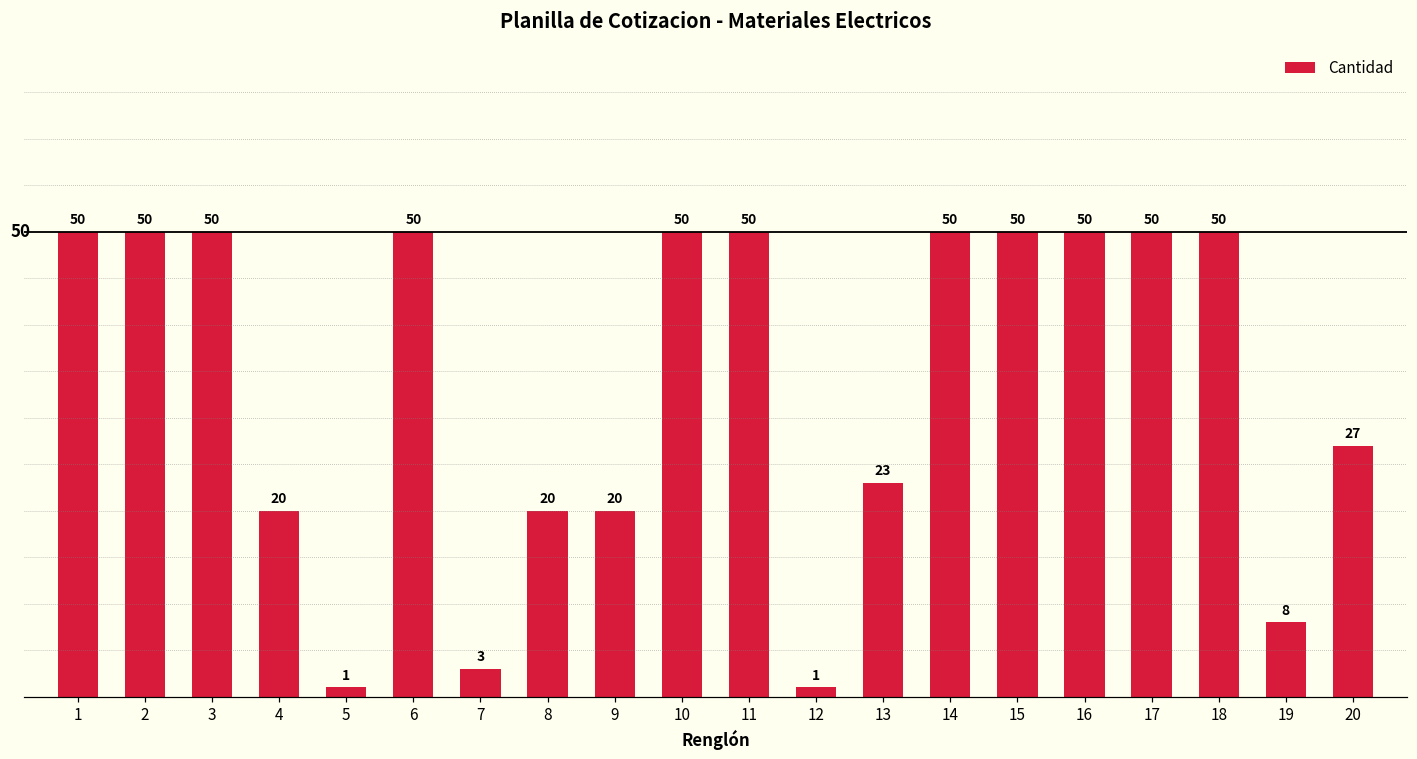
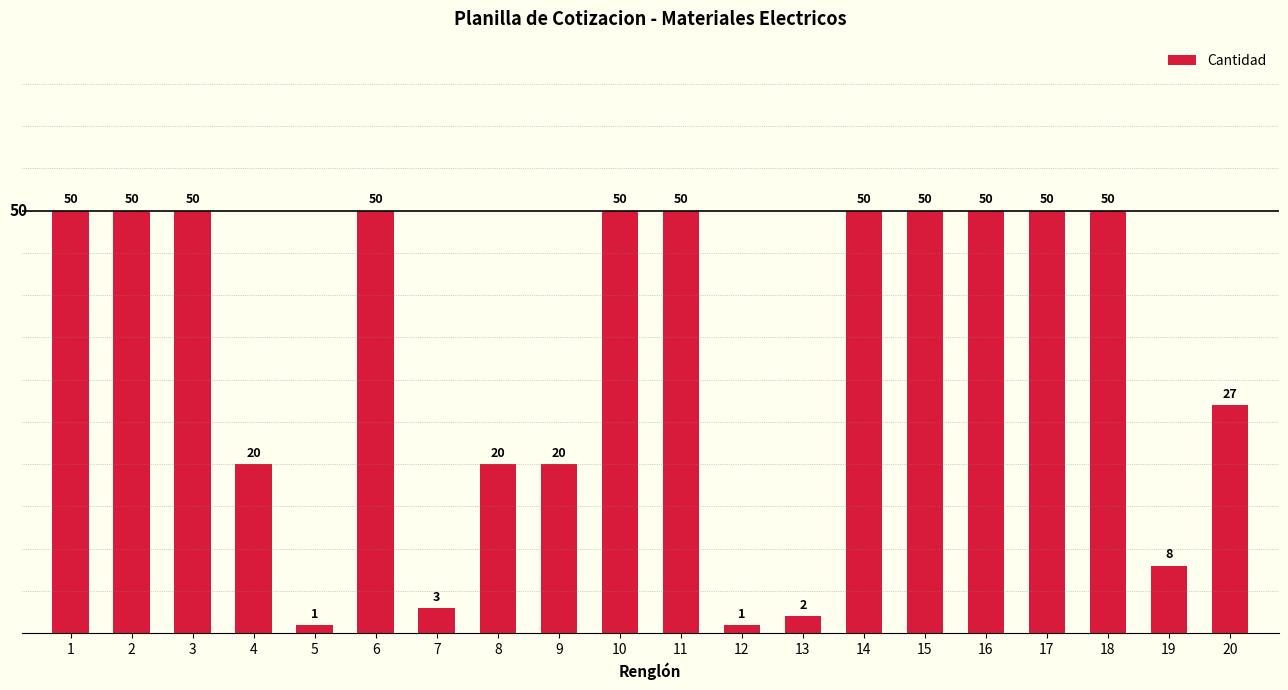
  {
    "1": 50,
    "2": 50,
    "3": 50,
    "4": 20,
    "5": 1,
    "6": 50,
    "7": 3,
    "8": 20,
    "9": 20,
    "10": 50,
    "11": 50,
    "12": 1,
-   "13": 23,
+   "13": 2,
    "14": 50,
    "15": 50,
    "16": 50,
    "17": 50,
    "18": 50,
    "19": 8,
    "20": 27
  }
